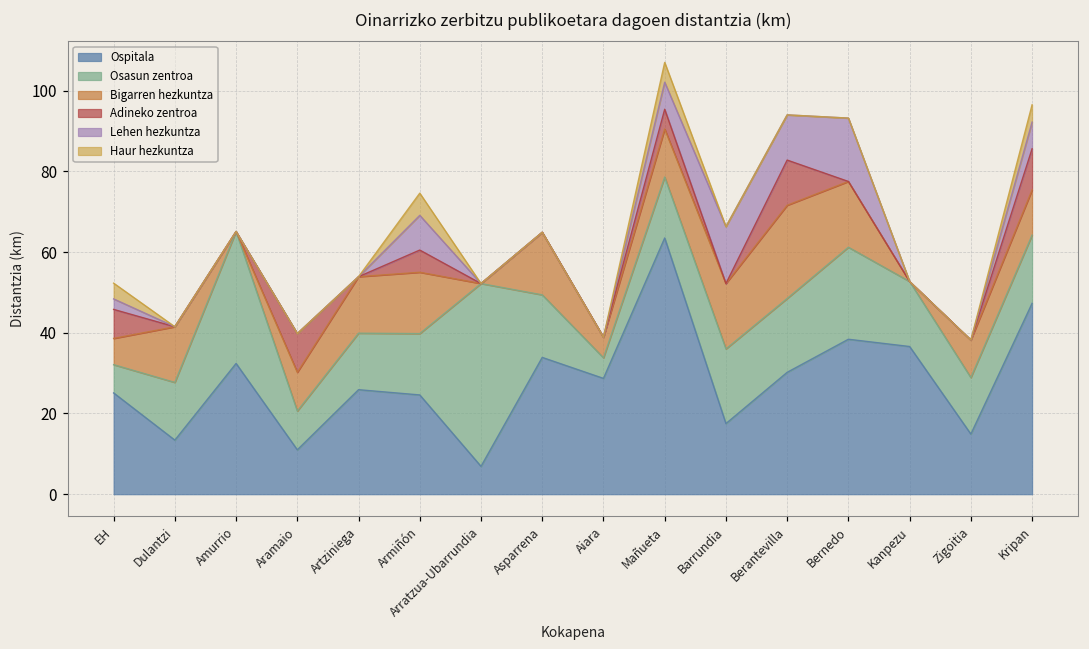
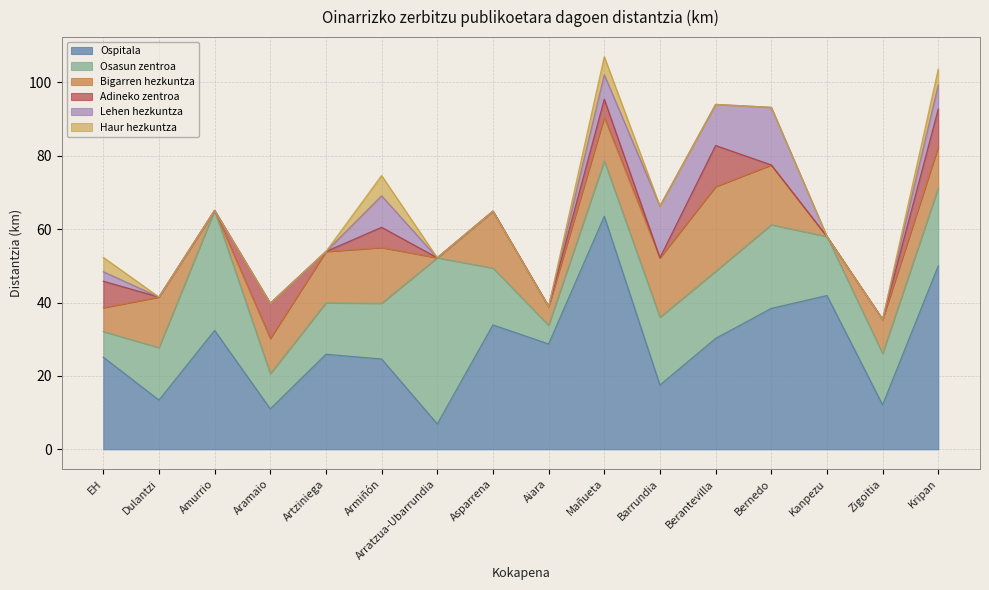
  {
    "Ospitala": {
      "EH": 25,
      "Dulantzi": 13,
      "Amurrio": 32,
      "Aramaio": 11,
      "Artziniega": 26,
      "Armiñón": 25,
      "Arratzua-Ubarrundia": 7,
      "Asparrena": 34,
      "Aiara": 29,
      "Mañueta": 64,
      "Barrundia": 18,
      "Berantevilla": 30,
      "Bernedo": 38,
-     "Kanpezu": 37,
-     "Zigoitia": 15,
-     "Kripan": 47
+     "Kanpezu": 42,
+     "Zigoitia": 12,
+     "Kripan": 50
    },
    "Osasun zentroa": {
      "EH": 7,
      "Dulantzi": 14,
      "Aramaio": 10,
      "Artziniega": 14,
      "Armiñón": 15,
      "Asparrena": 16,
      "Aiara": 5,
      "Mañueta": 15,
      "Barrundia": 19,
      "Berantevilla": 18,
      "Bernedo": 23,
      "Zigoitia": 14,
-     "Kripan": 17
+     "Kripan": 21
    },
    "Lehen hezkuntza": {
      "EH": 3,
      "Armiñón": 9,
      "Mañueta": 7,
      "Kripan": 7
    }
  }
